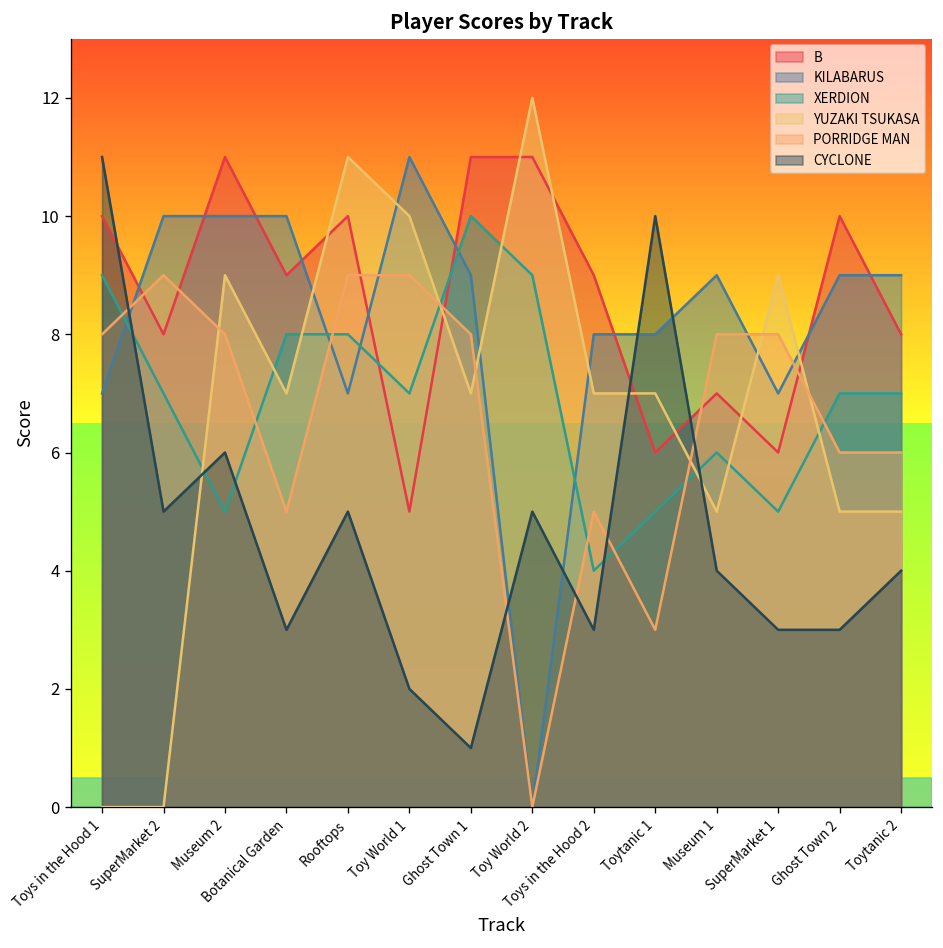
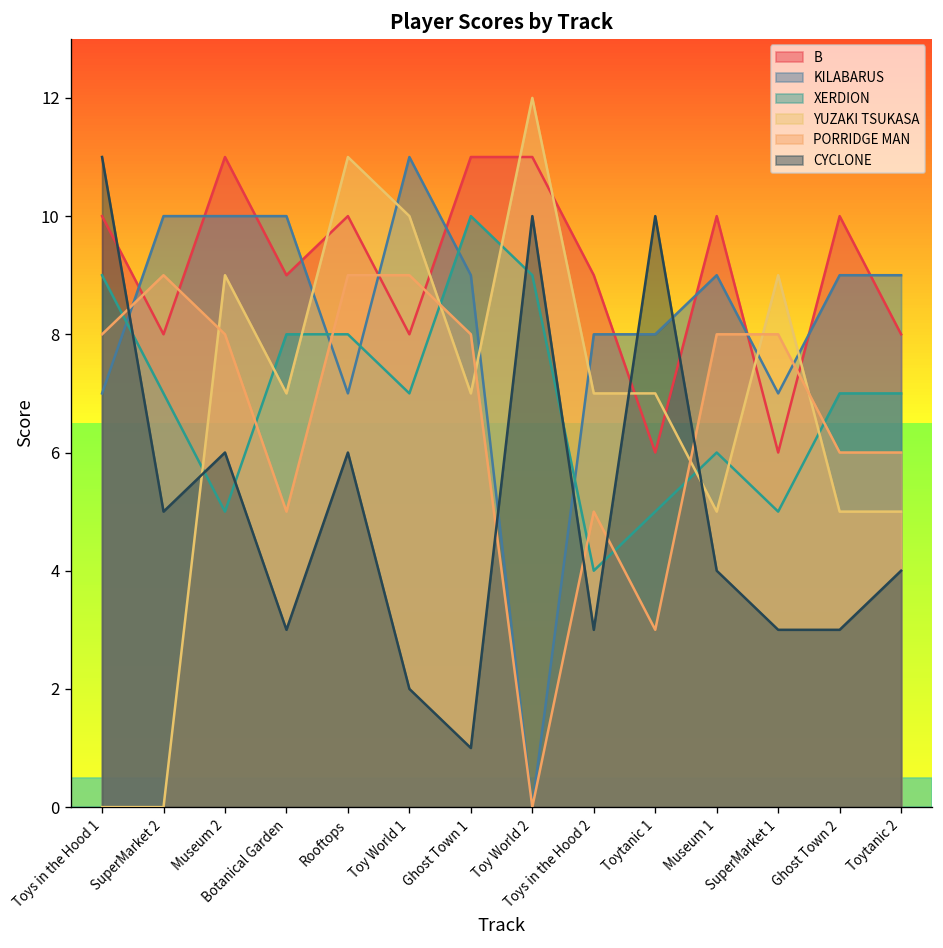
  {
    "B": {
      "Toys in the Hood 1": 10,
      "SuperMarket 2": 8,
      "Museum 2": 11,
      "Botanical Garden": 9,
      "Rooftops": 10,
-     "Toy World 1": 5,
+     "Toy World 1": 8,
      "Ghost Town 1": 11,
      "Toy World 2": 11,
      "Toys in the Hood 2": 9,
      "Toytanic 1": 6,
-     "Museum 1": 7,
+     "Museum 1": 10,
      "SuperMarket 1": 6,
      "Ghost Town 2": 10,
      "Toytanic 2": 8
    },
    "CYCLONE": {
      "Toys in the Hood 1": 11,
      "SuperMarket 2": 5,
      "Museum 2": 6,
      "Botanical Garden": 3,
-     "Rooftops": 5,
+     "Rooftops": 6,
      "Toy World 1": 2,
      "Ghost Town 1": 1,
-     "Toy World 2": 5,
+     "Toy World 2": 10,
      "Toys in the Hood 2": 3,
      "Toytanic 1": 10,
      "Museum 1": 4,
      "SuperMarket 1": 3,
      "Ghost Town 2": 3,
      "Toytanic 2": 4
    }
  }
